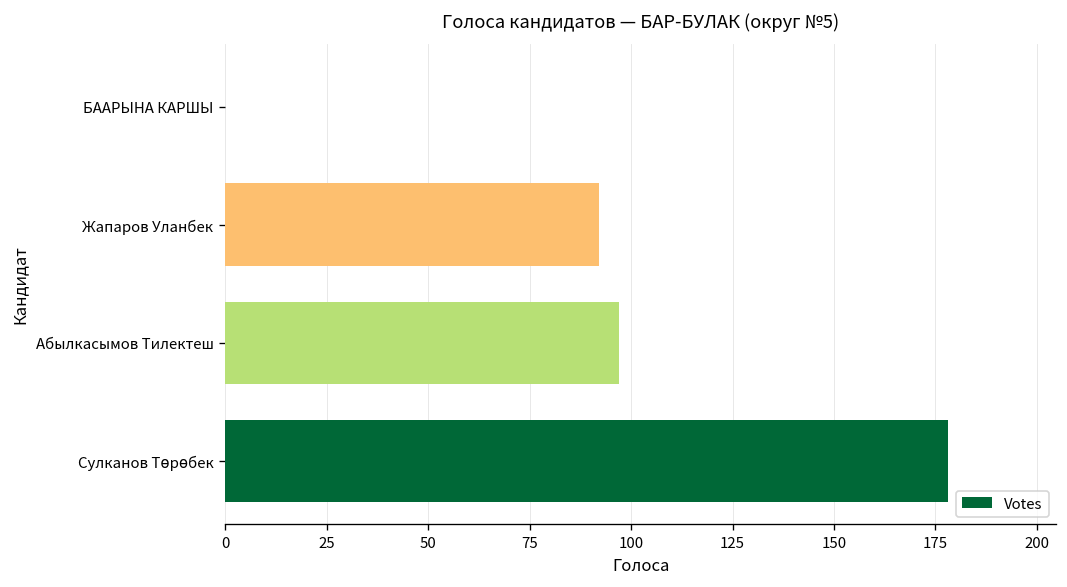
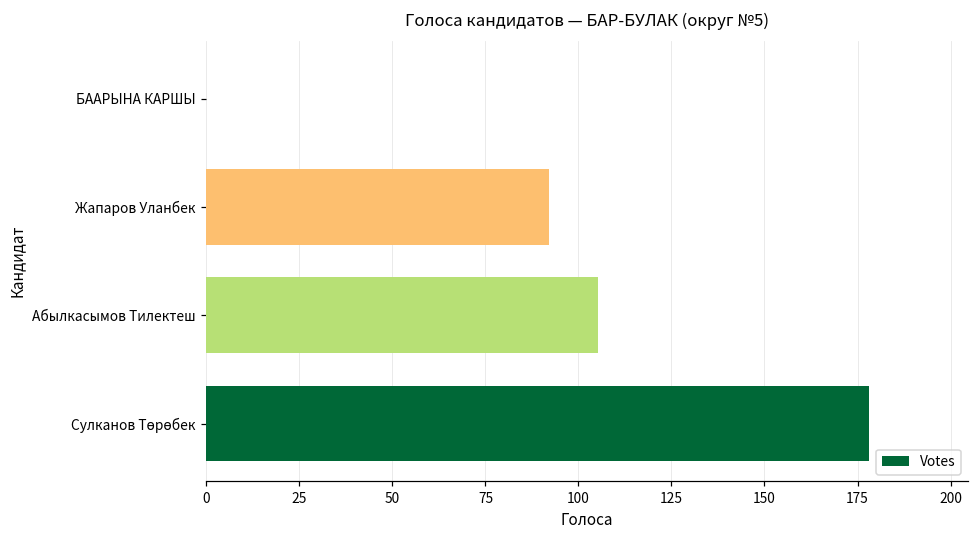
  {
    "БААРЫНА КАРШЫ": 0,
    "Жапаров Уланбек": 92,
-   "Абылкасымов Тилектеш": 97,
+   "Абылкасымов Тилектеш": 105,
    "Сулканов Төрөбек": 178
  }
